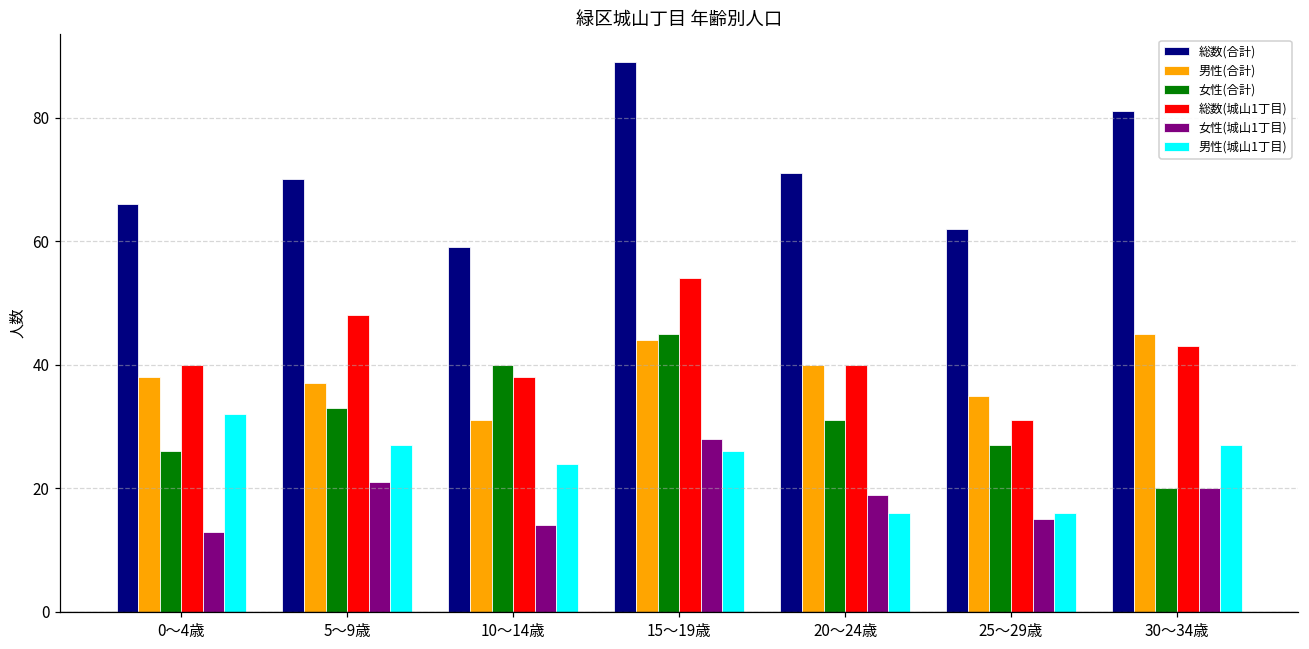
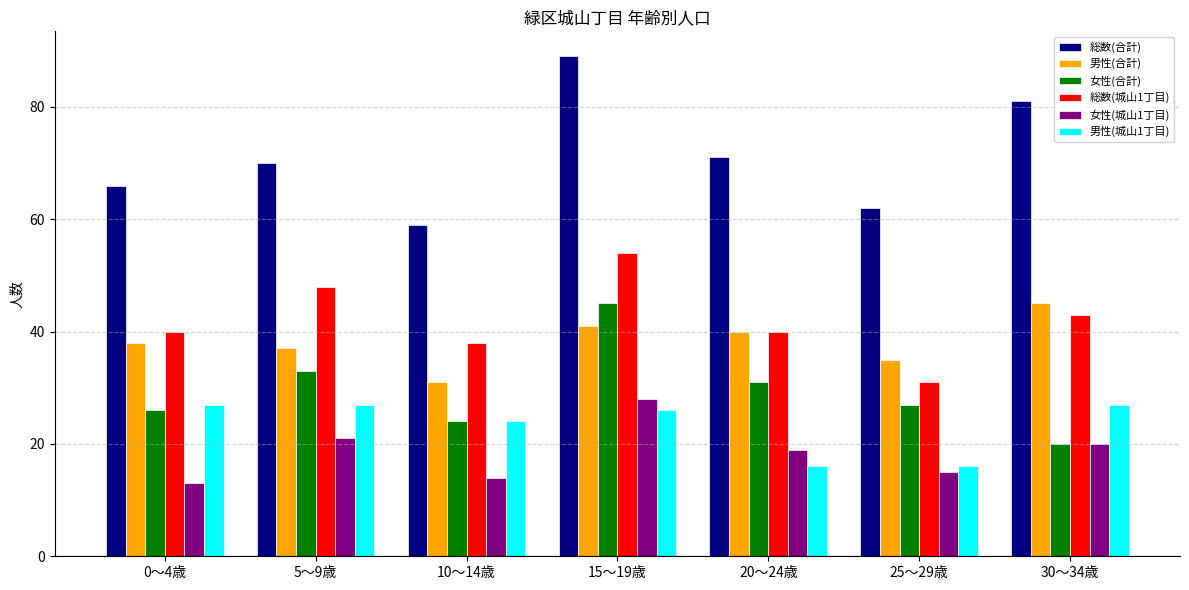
  {
    "総数(合計)": {
      "0～4歳": 66,
      "5～9歳": 70,
      "10～14歳": 59,
      "15～19歳": 89,
      "20～24歳": 71,
      "25～29歳": 62,
      "30～34歳": 81
    },
    "男性(合計)": {
      "0～4歳": 38,
      "5～9歳": 37,
      "10～14歳": 31,
-     "15～19歳": 44,
+     "15～19歳": 41,
      "20～24歳": 40,
      "25～29歳": 35,
      "30～34歳": 45
    },
    "女性(合計)": {
      "0～4歳": 26,
      "5～9歳": 33,
-     "10～14歳": 40,
+     "10～14歳": 24,
      "15～19歳": 45,
      "20～24歳": 31,
      "25～29歳": 27,
      "30～34歳": 20
    },
    "総数(城山1丁目)": {
      "0～4歳": 40,
      "5～9歳": 48,
      "10～14歳": 38,
      "15～19歳": 54,
      "20～24歳": 40,
      "25～29歳": 31,
      "30～34歳": 43
    },
    "女性(城山1丁目)": {
      "0～4歳": 13,
      "5～9歳": 21,
      "10～14歳": 14,
      "15～19歳": 28,
      "20～24歳": 19,
      "25～29歳": 15,
      "30～34歳": 20
    },
    "男性(城山1丁目)": {
-     "0～4歳": 32,
+     "0～4歳": 27,
      "5～9歳": 27,
      "10～14歳": 24,
      "15～19歳": 26,
      "20～24歳": 16,
      "25～29歳": 16,
      "30～34歳": 27
    }
  }
